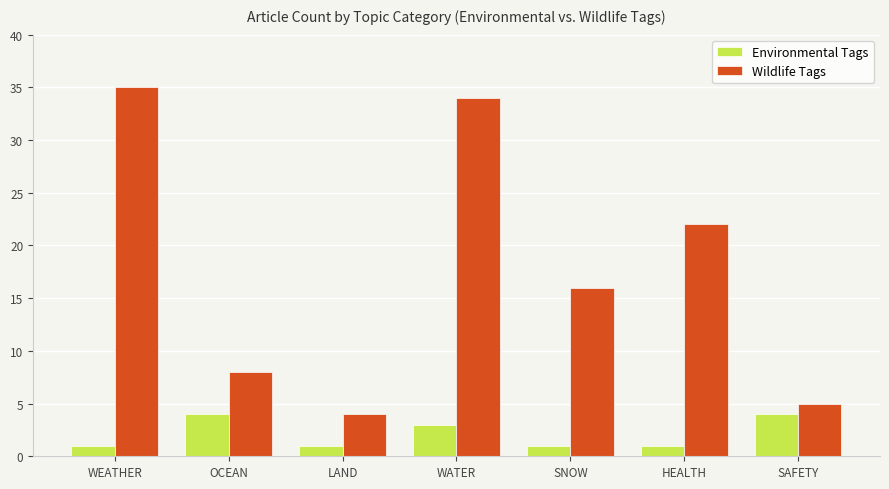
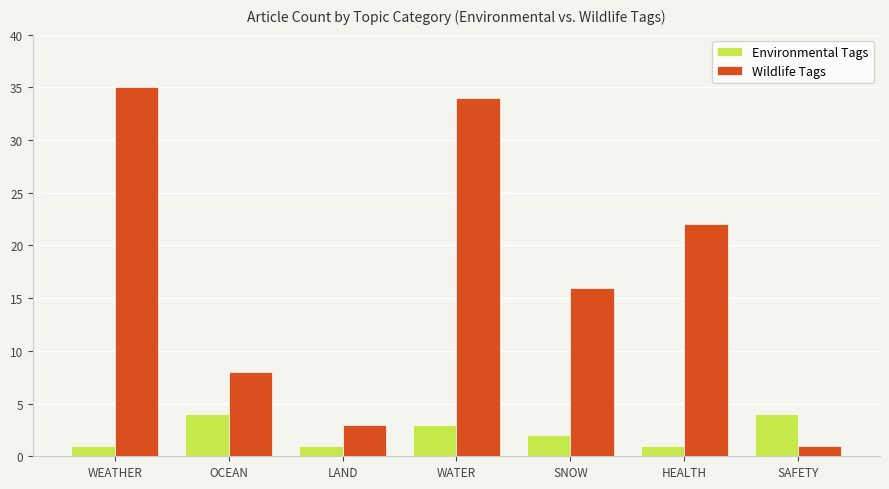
  {
    "Environmental Tags": {
      "WEATHER": 1,
      "OCEAN": 4,
      "LAND": 1,
      "WATER": 3,
-     "SNOW": 1,
+     "SNOW": 2,
      "HEALTH": 1,
      "SAFETY": 4
    },
    "Wildlife Tags": {
      "WEATHER": 35,
      "OCEAN": 8,
-     "LAND": 4,
+     "LAND": 3,
      "WATER": 34,
      "SNOW": 16,
      "HEALTH": 22,
-     "SAFETY": 5
+     "SAFETY": 1
    }
  }
